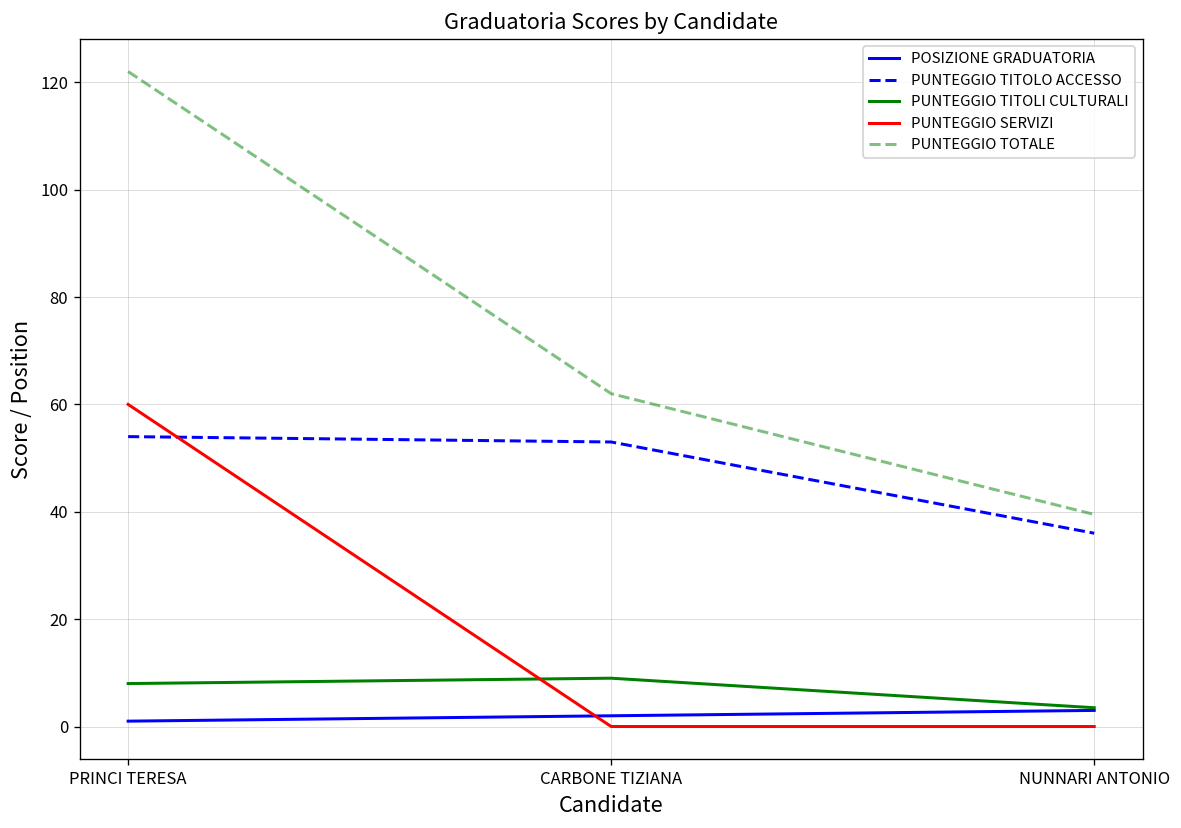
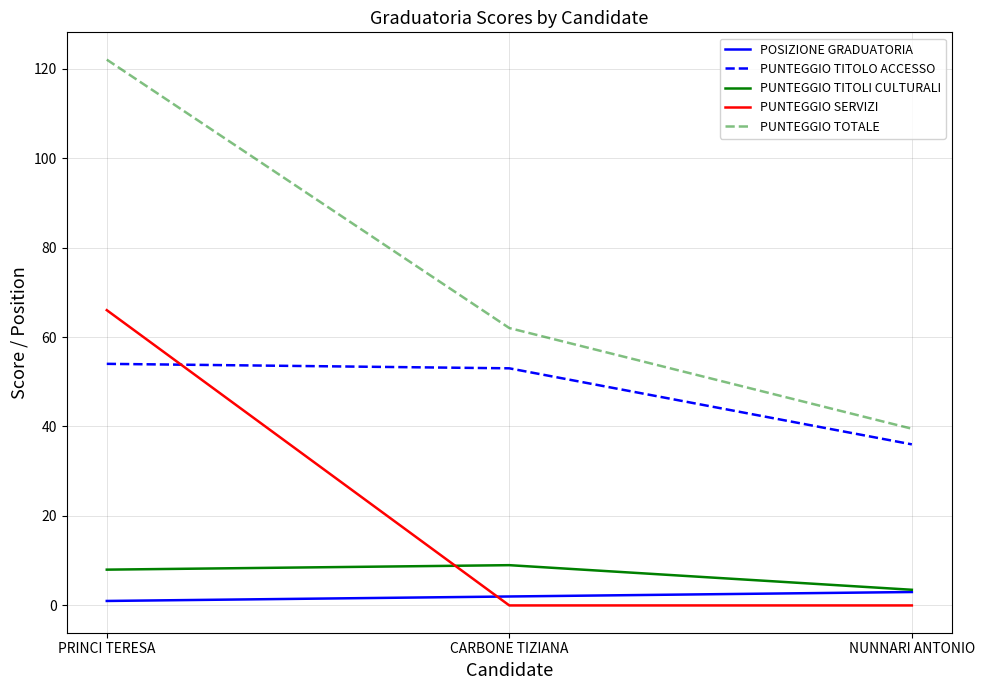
  {
    "PUNTEGGIO SERVIZI": {
-     "PRINCI TERESA": 60,
+     "PRINCI TERESA": 66,
      "CARBONE TIZIANA": 0,
      "NUNNARI ANTONIO": 0
    }
  }
